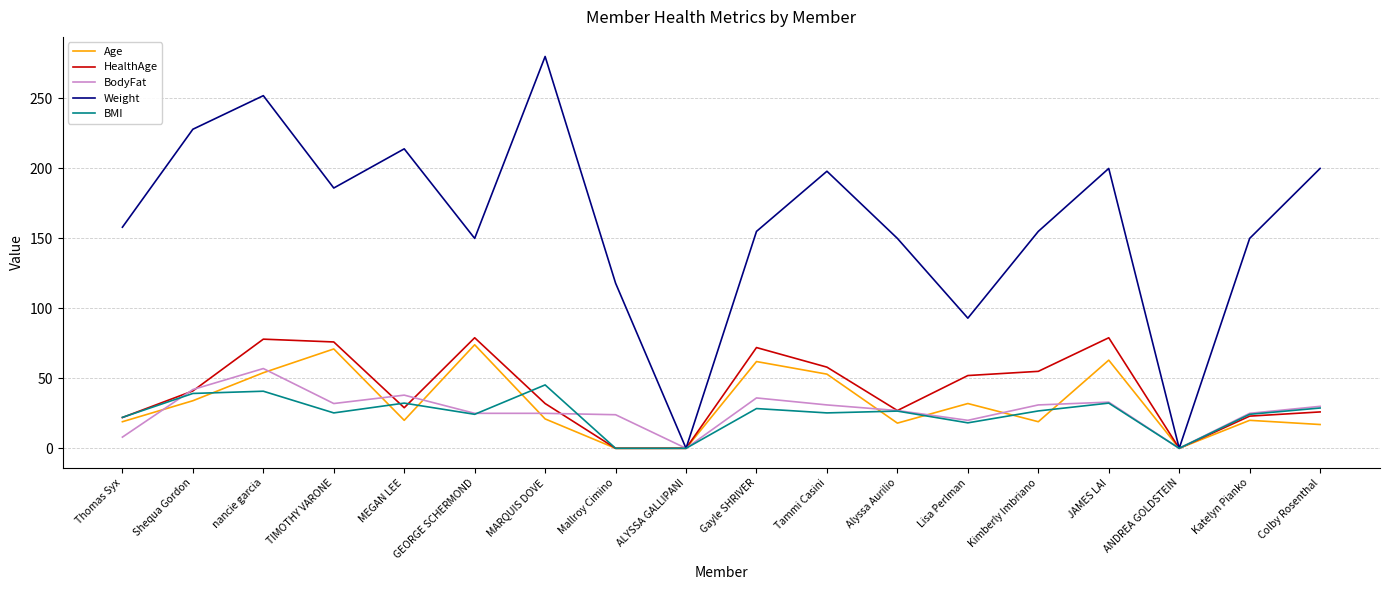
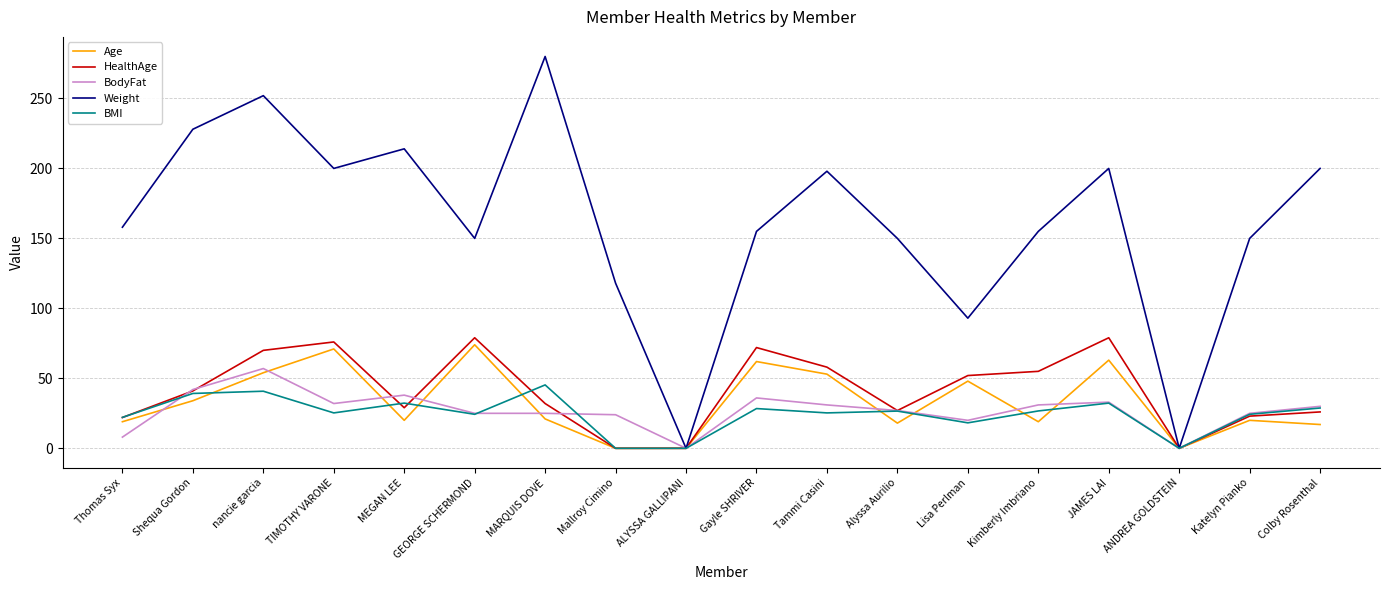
  {
    "Age": {
      "Thomas Syx": 19,
      "Shequa Gordon": 34,
      "nancie garcia": 54,
      "TIMOTHY VARONE": 71,
      "MEGAN LEE": 20,
      "GEORGE SCHERMOND": 74,
      "MARQUIS DOVE": 21,
      "Gayle SHRIVER": 62,
      "Tammi Casini": 53,
      "Alyssa Aurilio": 18,
-     "Lisa Perlman": 32,
+     "Lisa Perlman": 48,
      "Kimberly Imbriano": 19,
      "JAMES LAI": 63,
      "Katelyn Pianko": 20,
      "Colby Rosenthal": 17
    },
    "HealthAge": {
-     "nancie garcia": 78,
+     "nancie garcia": 70,
      "TIMOTHY VARONE": 76,
      "MEGAN LEE": 29,
      "GEORGE SCHERMOND": 79,
      "MARQUIS DOVE": 32,
      "Gayle SHRIVER": 72,
      "Tammi Casini": 58,
      "Lisa Perlman": 52,
      "Kimberly Imbriano": 55,
      "JAMES LAI": 79,
      "Colby Rosenthal": 26
    },
    "BodyFat": {
      "Thomas Syx": 8,
      "nancie garcia": 57,
      "TIMOTHY VARONE": 32,
      "MEGAN LEE": 38,
      "MARQUIS DOVE": 25,
      "Mallroy Cimino": 24,
      "Gayle SHRIVER": 36,
      "Tammi Casini": 31,
      "Kimberly Imbriano": 31
    },
    "Weight": {
      "Thomas Syx": 158,
      "Shequa Gordon": 228,
      "nancie garcia": 252,
-     "TIMOTHY VARONE": 186,
+     "TIMOTHY VARONE": 200,
      "MEGAN LEE": 214,
      "GEORGE SCHERMOND": 150,
      "MARQUIS DOVE": 280,
      "Mallroy Cimino": 118,
      "Gayle SHRIVER": 155,
      "Tammi Casini": 198,
      "Alyssa Aurilio": 150,
      "Lisa Perlman": 93,
      "Kimberly Imbriano": 155,
      "JAMES LAI": 200,
      "Katelyn Pianko": 150,
      "Colby Rosenthal": 200
    },
    "BMI": {
      "Shequa Gordon": 39,
      "nancie garcia": 41,
      "TIMOTHY VARONE": 25,
      "MEGAN LEE": 32,
      "MARQUIS DOVE": 45,
      "Gayle SHRIVER": 28,
      "Tammi Casini": 25,
      "Kimberly Imbriano": 27
    }
  }
